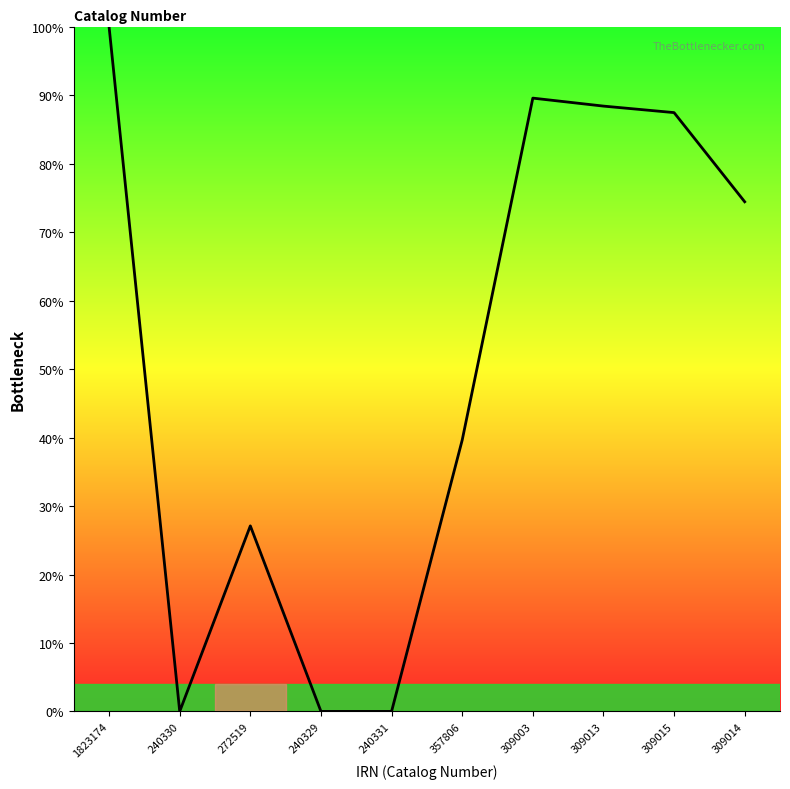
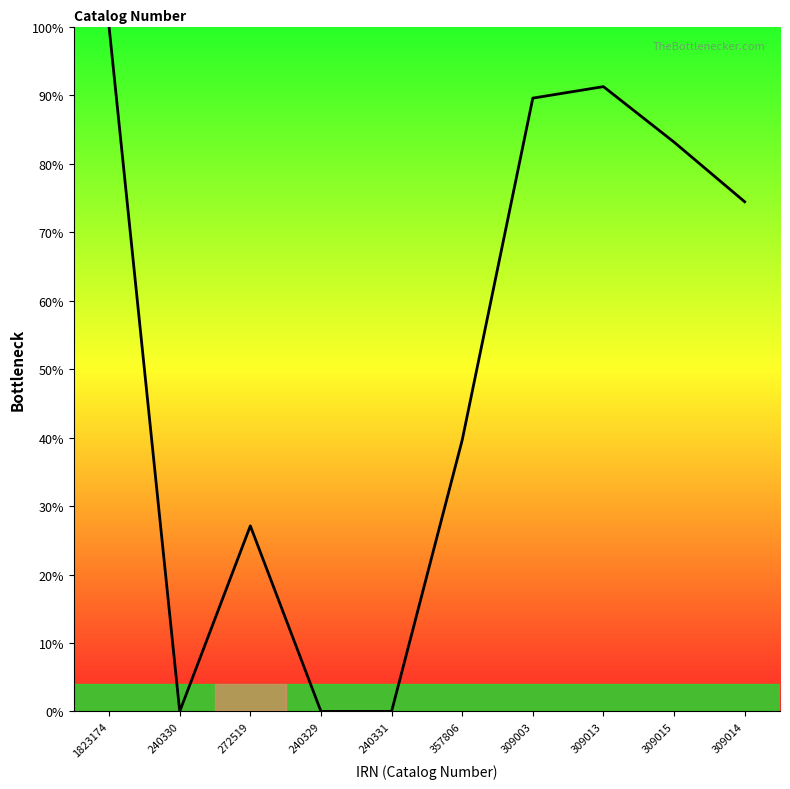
  {
    "1823174": "100%",
    "272519": "27%",
    "357806": "40%",
    "309003": "90%",
-   "309013": "88%",
-   "309015": "87%",
+   "309013": "91%",
+   "309015": "83%",
    "309014": "74%"
  }
